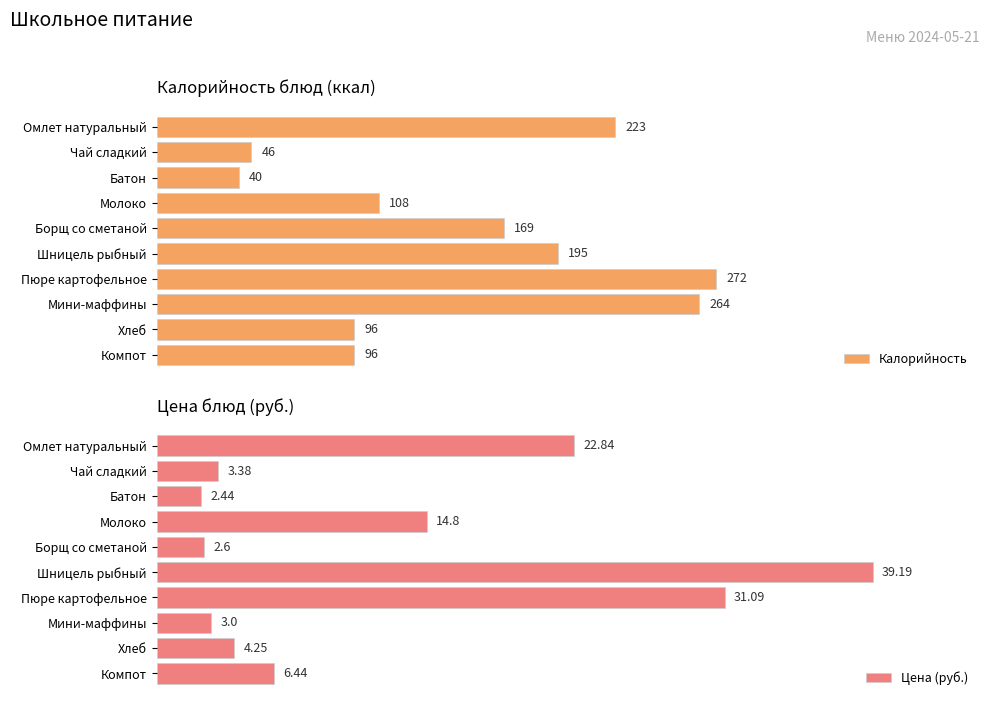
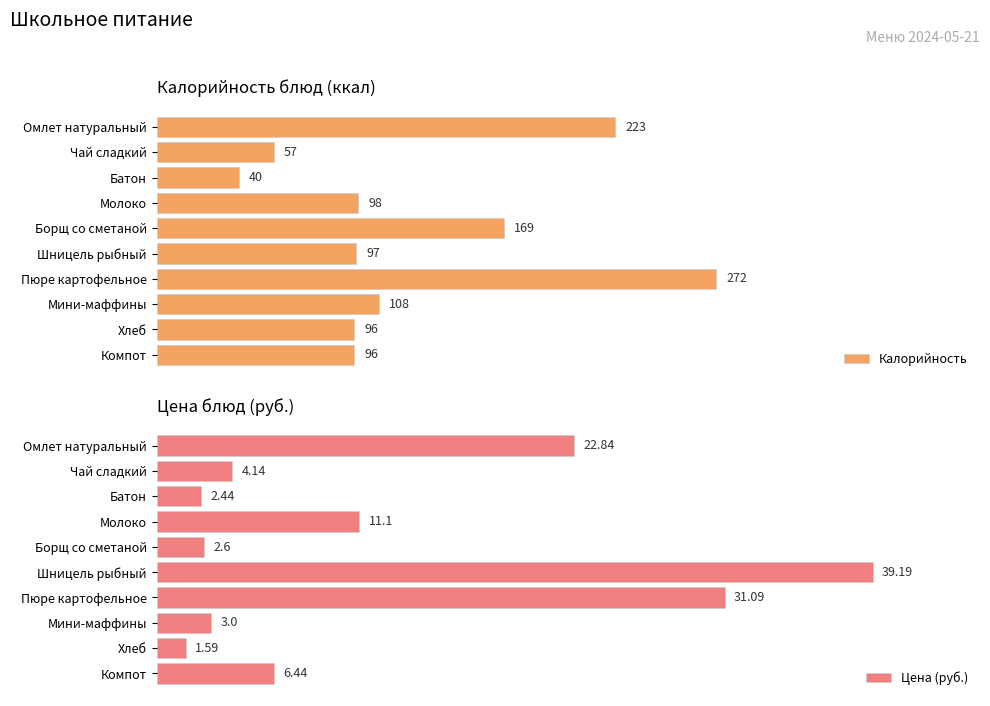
  {
    "Калорийность блюд (ккал)": {
      "Омлет натуральный": 223,
-     "Чай сладкий": 46,
+     "Чай сладкий": 57,
      "Батон": 40,
-     "Молоко": 108,
+     "Молоко": 98,
      "Борщ со сметаной": 169,
-     "Шницель рыбный": 195,
+     "Шницель рыбный": 97,
      "Пюре картофельное": 272,
-     "Мини-маффины": 264,
+     "Мини-маффины": 108,
      "Хлеб": 96,
      "Компот": 96
    },
    "Цена блюд (руб.)": {
      "Омлет натуральный": 22.84,
-     "Чай сладкий": 3.38,
+     "Чай сладкий": 4.14,
      "Батон": 2.44,
-     "Молоко": 14.8,
+     "Молоко": 11.1,
      "Борщ со сметаной": 2.6,
      "Шницель рыбный": 39.19,
      "Пюре картофельное": 31.09,
      "Мини-маффины": 3.0,
-     "Хлеб": 4.25,
+     "Хлеб": 1.59,
      "Компот": 6.44
    }
  }
